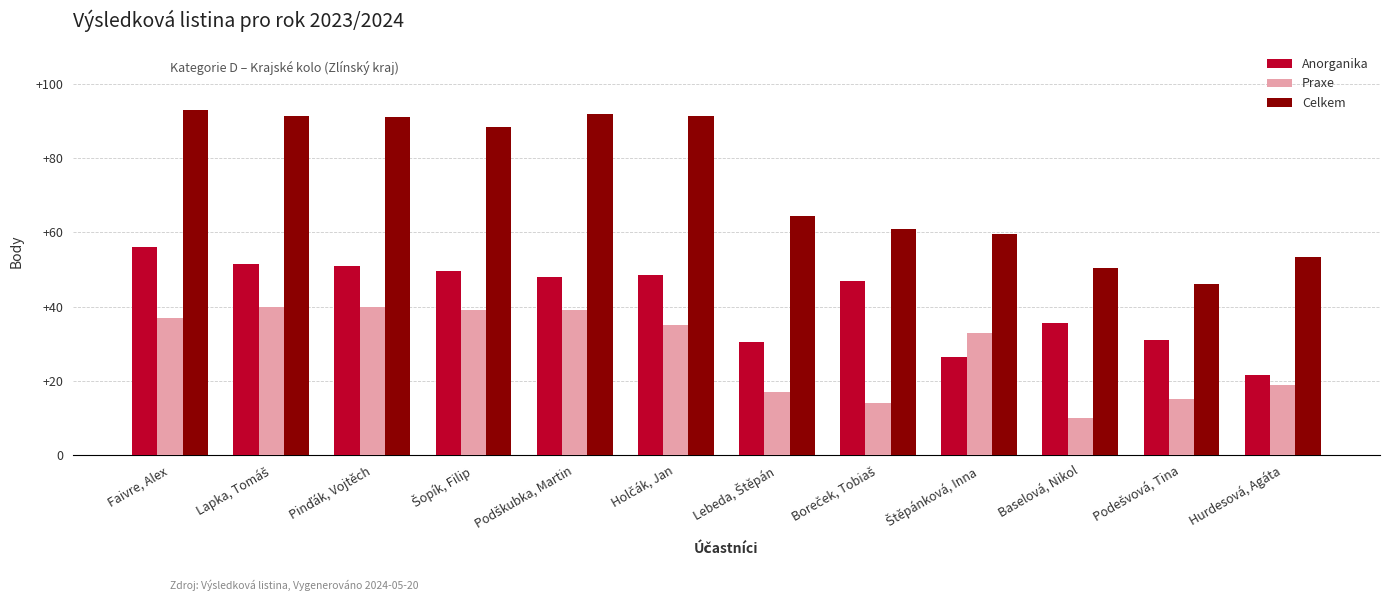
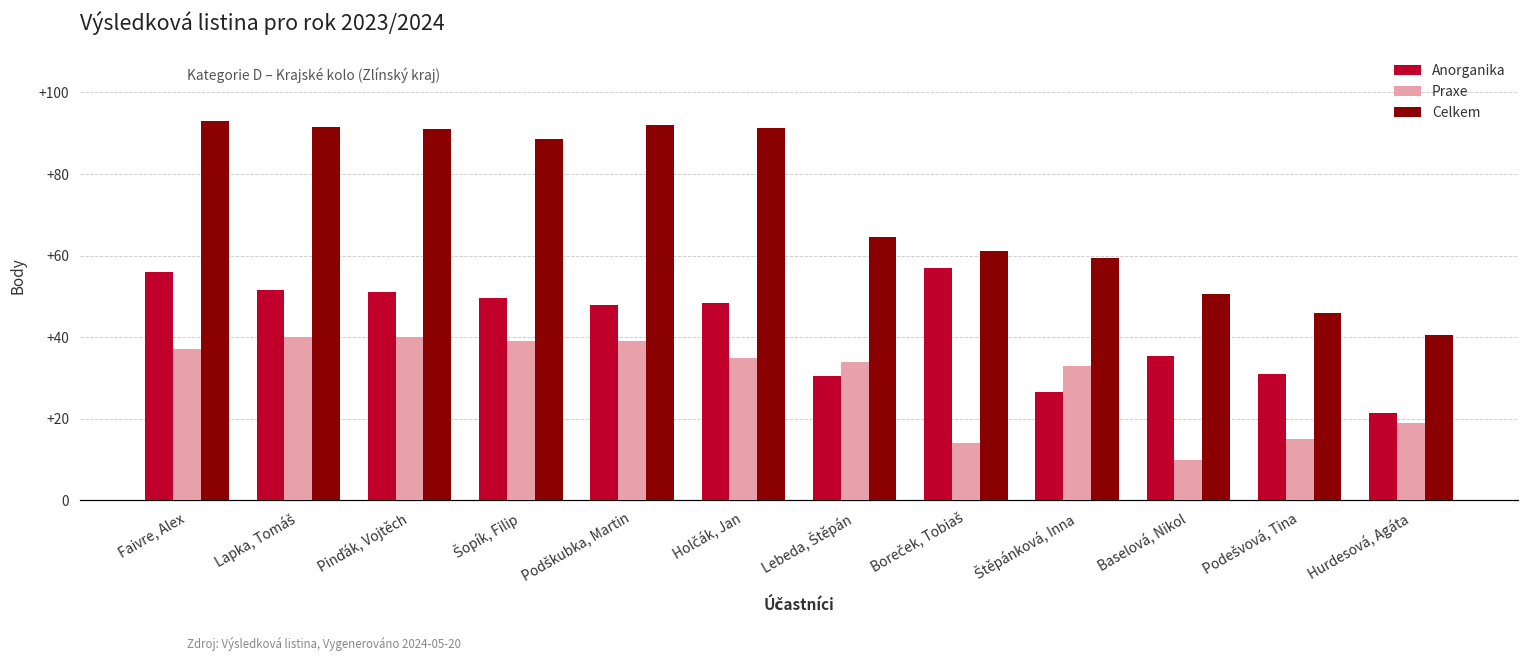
  {
    "Anorganika": {
      "Faivre, Alex": "+56",
      "Lapka, Tomáš": "+52",
      "Pinďák, Vojtěch": "+51",
      "Šopík, Filip": "+50",
      "Podškubka, Martin": "+48",
      "Holčák, Jan": "+49",
      "Lebeda, Štěpán": "+31",
-     "Boreček, Tobiaš": "+47",
+     "Boreček, Tobiaš": "+57",
      "Štěpánková, Inna": "+27",
      "Baselová, Nikol": "+36",
      "Podešvová, Tina": "+31",
      "Hurdesová, Agáta": "+22"
    },
    "Praxe": {
      "Faivre, Alex": "+37",
      "Lapka, Tomáš": "+40",
      "Pinďák, Vojtěch": "+40",
      "Šopík, Filip": "+39",
      "Podškubka, Martin": "+39",
      "Holčák, Jan": "+35",
-     "Lebeda, Štěpán": "+17",
+     "Lebeda, Štěpán": "+34",
      "Boreček, Tobiaš": "+14",
      "Štěpánková, Inna": "+33",
      "Baselová, Nikol": "+10",
      "Podešvová, Tina": "+15",
      "Hurdesová, Agáta": "+19"
    },
    "Celkem": {
      "Faivre, Alex": "+93",
      "Lapka, Tomáš": "+92",
      "Pinďák, Vojtěch": "+91",
      "Šopík, Filip": "+89",
      "Podškubka, Martin": "+92",
      "Holčák, Jan": "+91",
      "Lebeda, Štěpán": "+65",
      "Boreček, Tobiaš": "+61",
      "Štěpánková, Inna": "+60",
      "Baselová, Nikol": "+51",
      "Podešvová, Tina": "+46",
-     "Hurdesová, Agáta": "+53"
+     "Hurdesová, Agáta": "+41"
    }
  }
